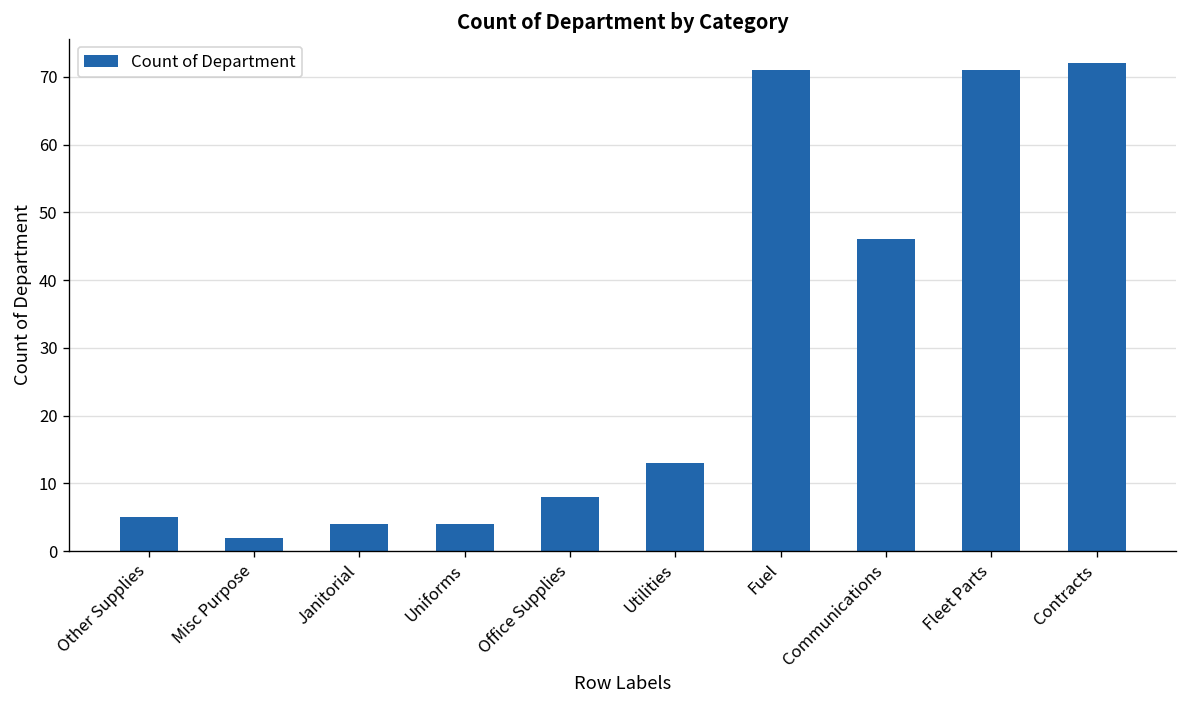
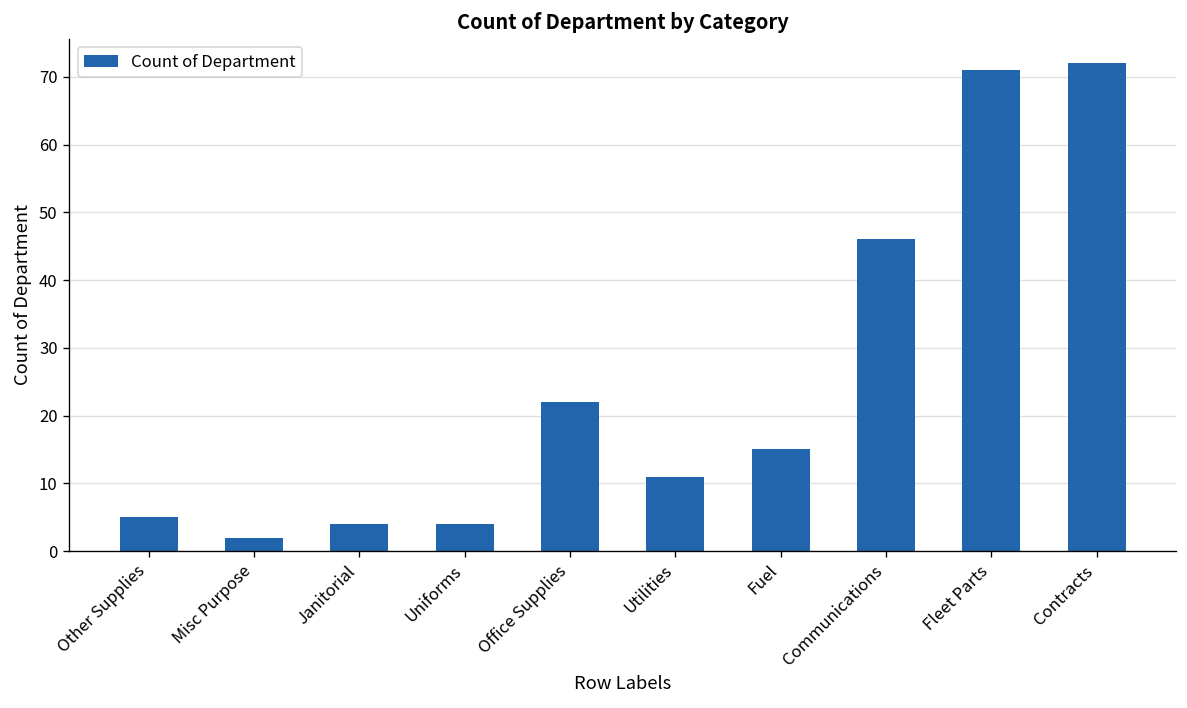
  {
    "Other Supplies": 5,
    "Misc Purpose": 2,
    "Janitorial": 4,
    "Uniforms": 4,
-   "Office Supplies": 8,
-   "Utilities": 13,
-   "Fuel": 71,
+   "Office Supplies": 22,
+   "Utilities": 11,
+   "Fuel": 15,
    "Communications": 46,
    "Fleet Parts": 71,
    "Contracts": 72
  }
